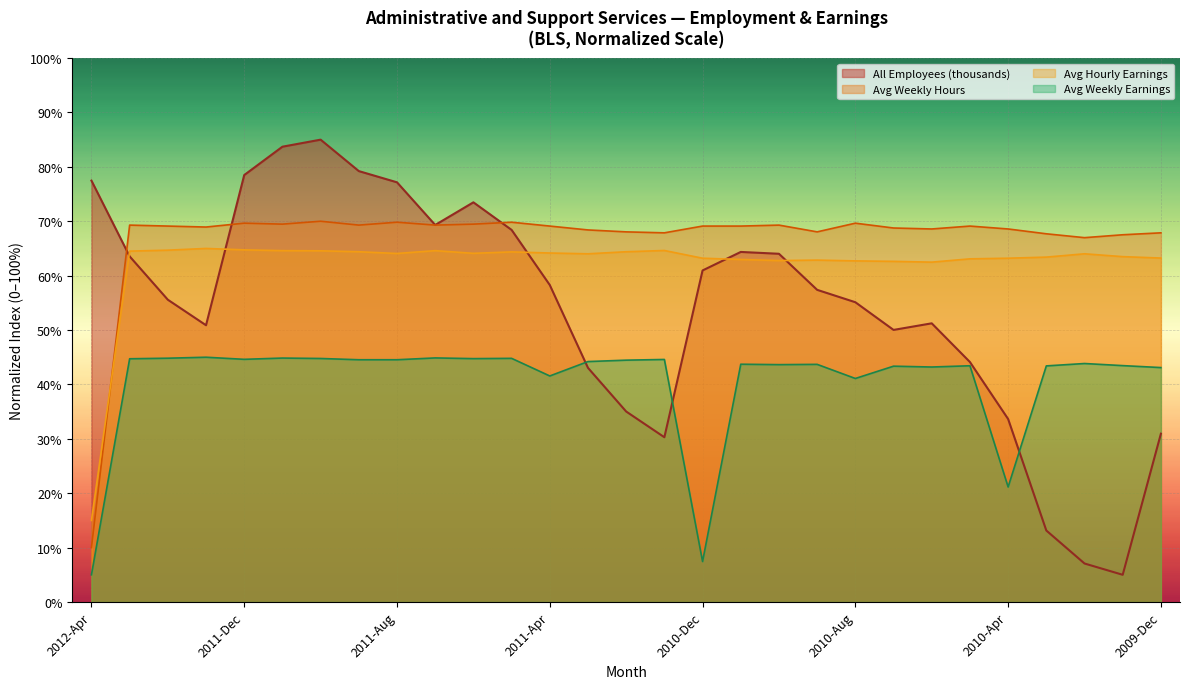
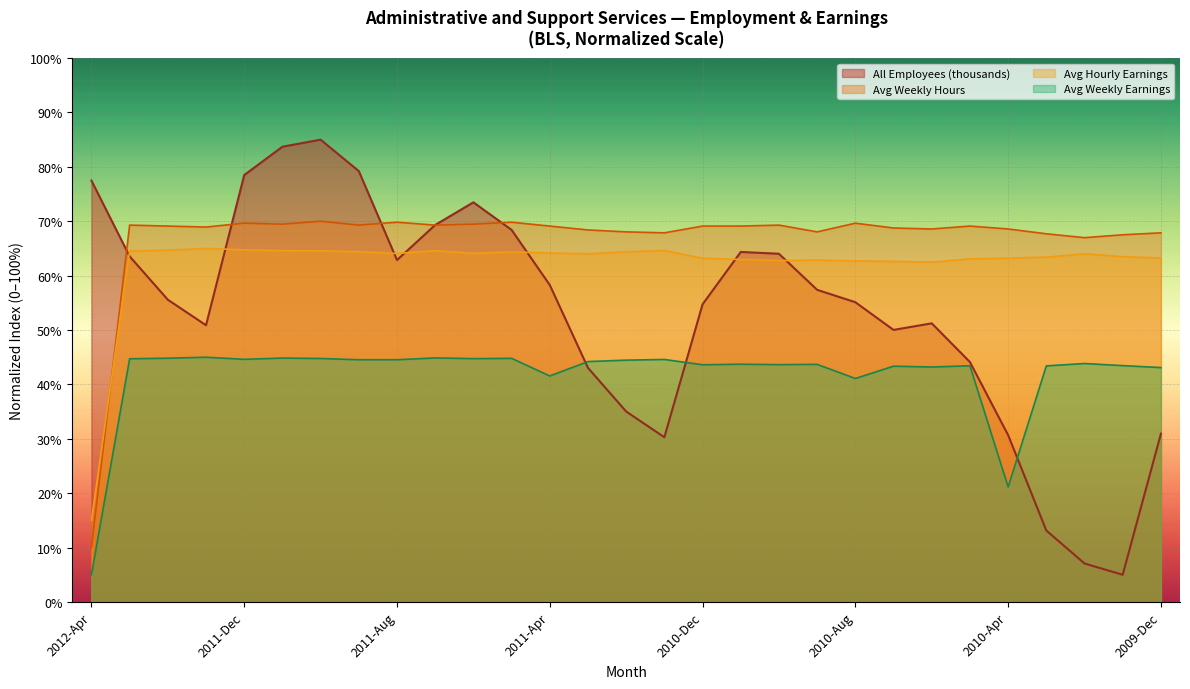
  {
    "All Employees (thousands)": {
      "2012-Apr": "77%",
      "2011-Dec": "78%",
-     "2011-Aug": "77%",
+     "2011-Aug": "63%",
      "2011-Apr": "58%",
-     "2010-Dec": "61%",
+     "2010-Dec": "55%",
      "2010-Aug": "55%",
-     "2010-Apr": "34%",
+     "2010-Apr": "31%",
      "2009-Dec": "31%"
    },
    "Avg Weekly Earnings": {
      "2012-Apr": "5%",
      "2011-Dec": "45%",
      "2011-Aug": "45%",
      "2011-Apr": "42%",
-     "2010-Dec": "7%",
+     "2010-Dec": "44%",
      "2010-Aug": "41%",
      "2010-Apr": "21%",
      "2009-Dec": "43%"
    }
  }
